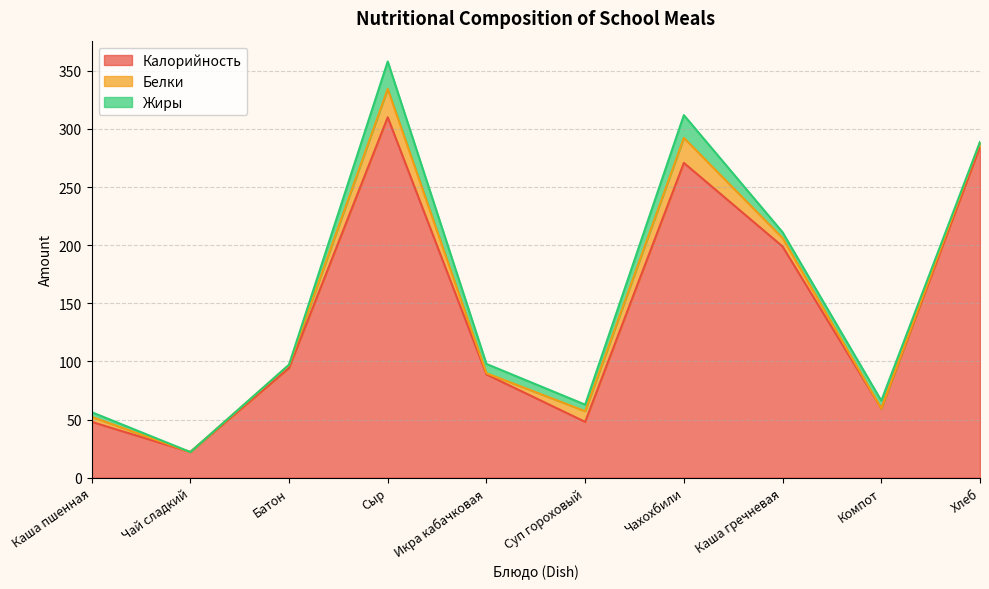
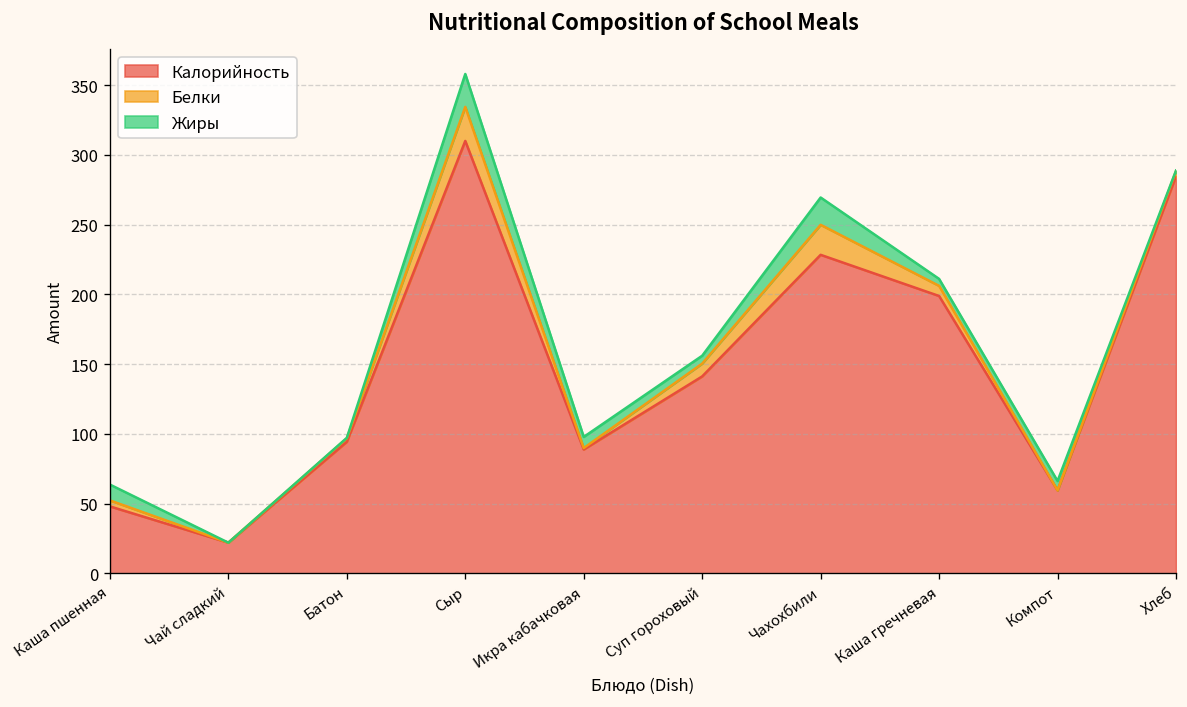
  {
    "Калорийность": {
      "Каша пшенная": 48,
      "Батон": 94,
      "Сыр": 310,
-     "Суп гороховый": 48,
-     "Чахохбили": 271,
+     "Суп гороховый": 141,
+     "Чахохбили": 228,
      "Каша гречневая": 199,
      "Хлеб": 285
    },
    "Белки": {
      "Каша пшенная": 4,
      "Сыр": 24,
      "Суп гороховый": 9,
      "Чахохбили": 22,
      "Каша гречневая": 7
    },
    "Жиры": {
-     "Каша пшенная": 4,
+     "Каша пшенная": 11,
      "Сыр": 24,
      "Икра кабачковая": 8,
      "Суп гороховый": 6,
      "Чахохбили": 20,
      "Каша гречневая": 5,
      "Компот": 7
    }
  }
